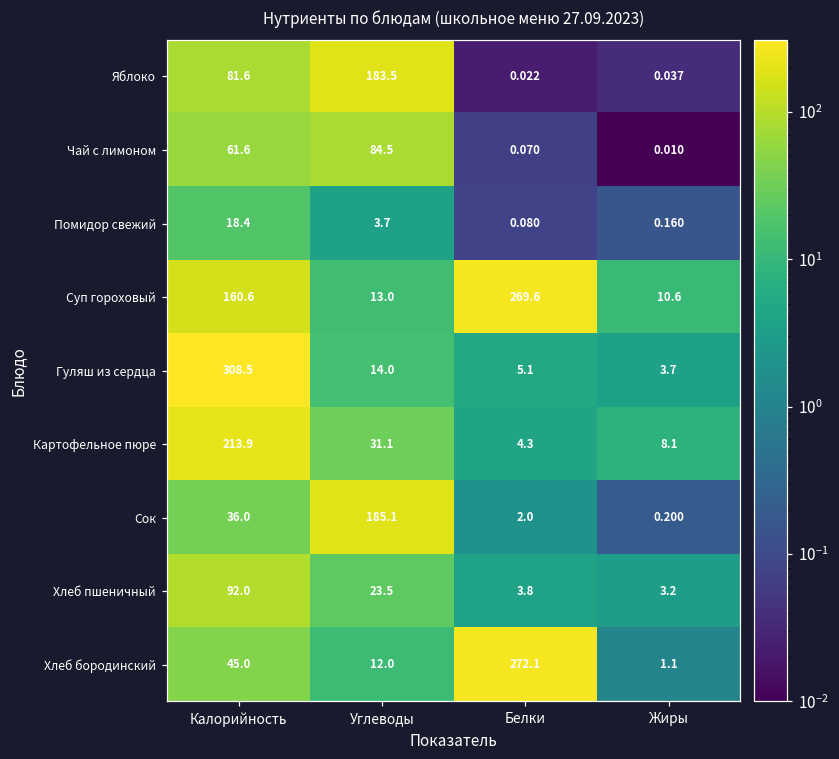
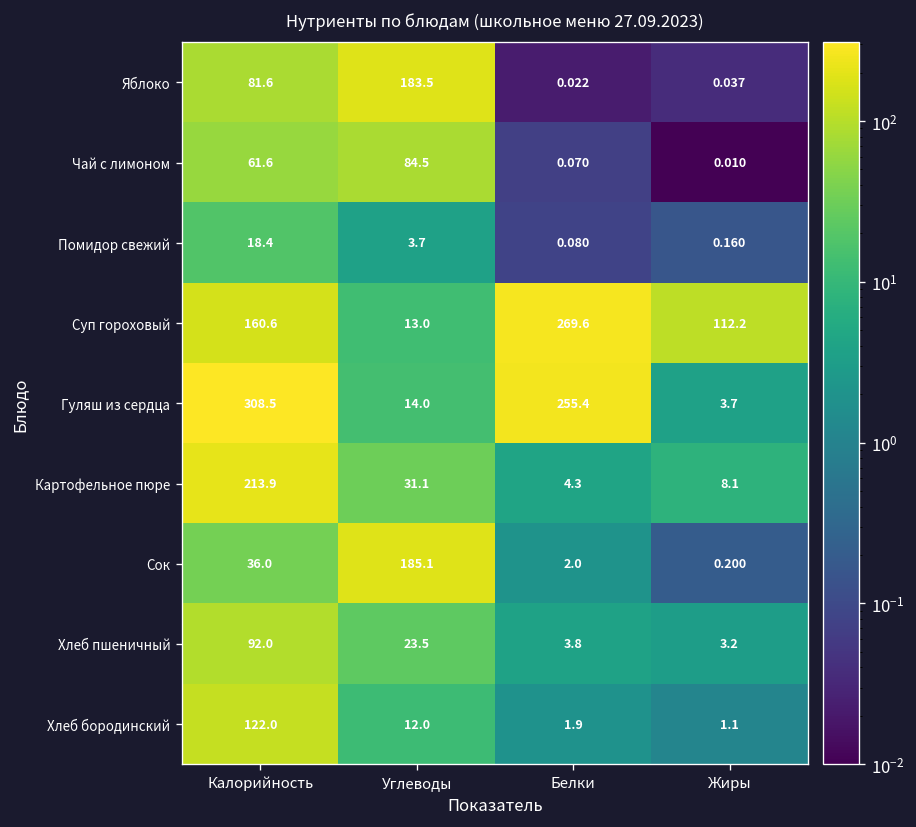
  {
    "Яблоко": {
      "Калорийность": 81.6,
      "Углеводы": 183.5,
      "Белки": 0.022,
      "Жиры": 0.037
    },
    "Чай с лимоном": {
      "Калорийность": 61.6,
      "Углеводы": 84.5,
      "Белки": 0.070,
      "Жиры": 0.010
    },
    "Помидор свежий": {
      "Калорийность": 18.4,
      "Углеводы": 3.7,
      "Белки": 0.080,
      "Жиры": 0.160
    },
    "Суп гороховый": {
      "Калорийность": 160.6,
      "Углеводы": 13.0,
      "Белки": 269.6,
-     "Жиры": 10.6
+     "Жиры": 112.2
    },
    "Гуляш из сердца": {
      "Калорийность": 308.5,
      "Углеводы": 14.0,
-     "Белки": 5.1,
+     "Белки": 255.4,
      "Жиры": 3.7
    },
    "Картофельное пюре": {
      "Калорийность": 213.9,
      "Углеводы": 31.1,
      "Белки": 4.3,
      "Жиры": 8.1
    },
    "Сок": {
      "Калорийность": 36.0,
      "Углеводы": 185.1,
      "Белки": 2.0,
      "Жиры": 0.200
    },
    "Хлеб пшеничный": {
      "Калорийность": 92.0,
      "Углеводы": 23.5,
      "Белки": 3.8,
      "Жиры": 3.2
    },
    "Хлеб бородинский": {
-     "Калорийность": 45.0,
+     "Калорийность": 122.0,
      "Углеводы": 12.0,
-     "Белки": 272.1,
+     "Белки": 1.9,
      "Жиры": 1.1
    }
  }
